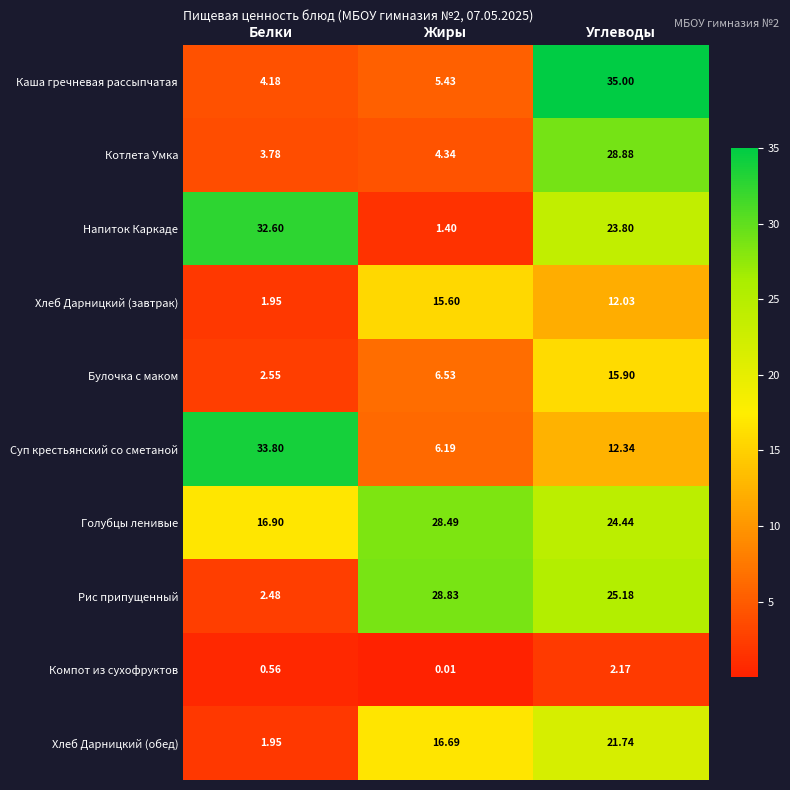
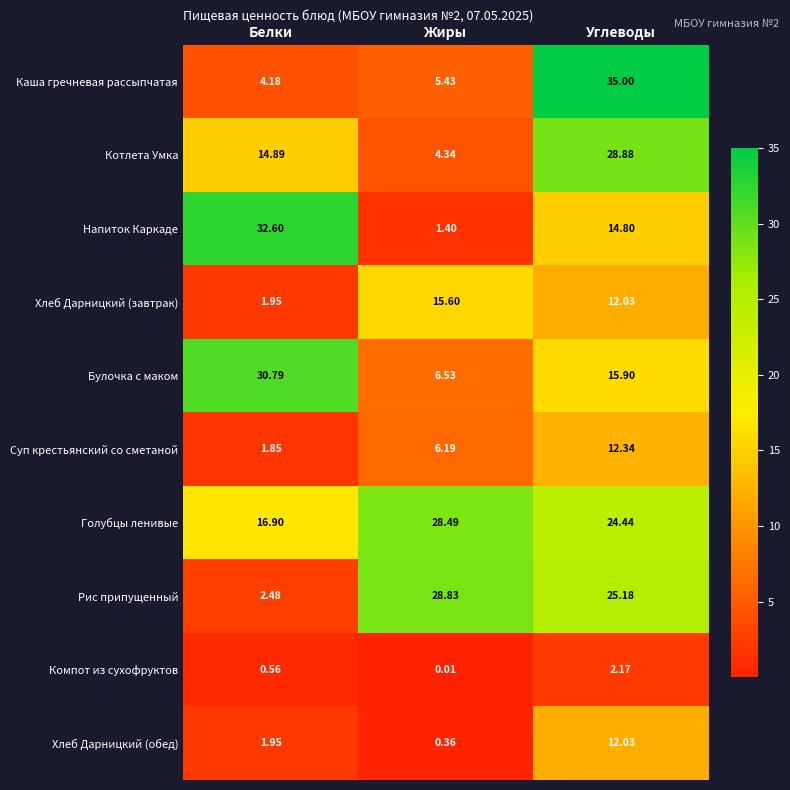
  {
    "Каша гречневая рассыпчатая": {
      "Белки": 4.18,
      "Жиры": 5.43,
      "Углеводы": 35.00
    },
    "Котлета Умка": {
-     "Белки": 3.78,
+     "Белки": 14.89,
      "Жиры": 4.34,
      "Углеводы": 28.88
    },
    "Напиток Каркаде": {
      "Белки": 32.60,
      "Жиры": 1.40,
-     "Углеводы": 23.80
+     "Углеводы": 14.80
    },
    "Хлеб Дарницкий (завтрак)": {
      "Белки": 1.95,
      "Жиры": 15.60,
      "Углеводы": 12.03
    },
    "Булочка с маком": {
-     "Белки": 2.55,
+     "Белки": 30.79,
      "Жиры": 6.53,
      "Углеводы": 15.90
    },
    "Суп крестьянский со сметаной": {
-     "Белки": 33.80,
+     "Белки": 1.85,
      "Жиры": 6.19,
      "Углеводы": 12.34
    },
    "Голубцы ленивые": {
      "Белки": 16.90,
      "Жиры": 28.49,
      "Углеводы": 24.44
    },
    "Рис припущенный": {
      "Белки": 2.48,
      "Жиры": 28.83,
      "Углеводы": 25.18
    },
    "Компот из сухофруктов": {
      "Белки": 0.56,
      "Жиры": 0.01,
      "Углеводы": 2.17
    },
    "Хлеб Дарницкий (обед)": {
      "Белки": 1.95,
-     "Жиры": 16.69,
-     "Углеводы": 21.74
+     "Жиры": 0.36,
+     "Углеводы": 12.03
    }
  }
